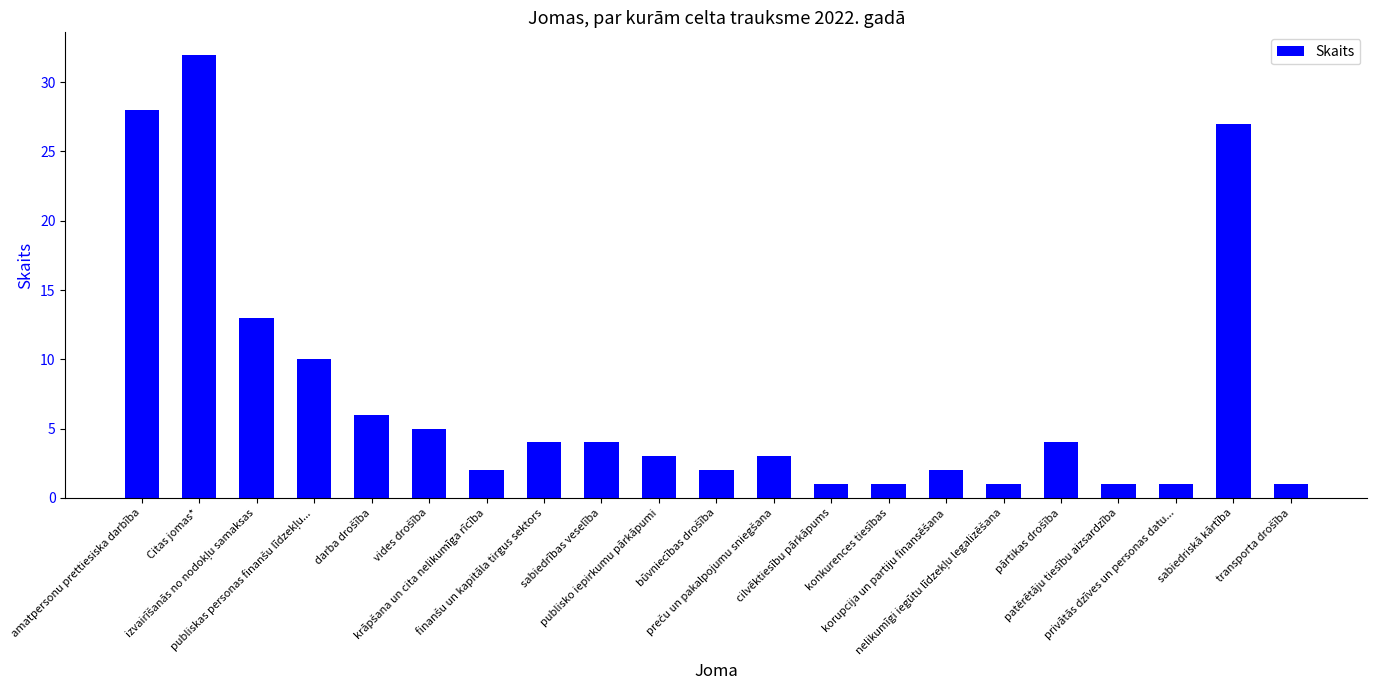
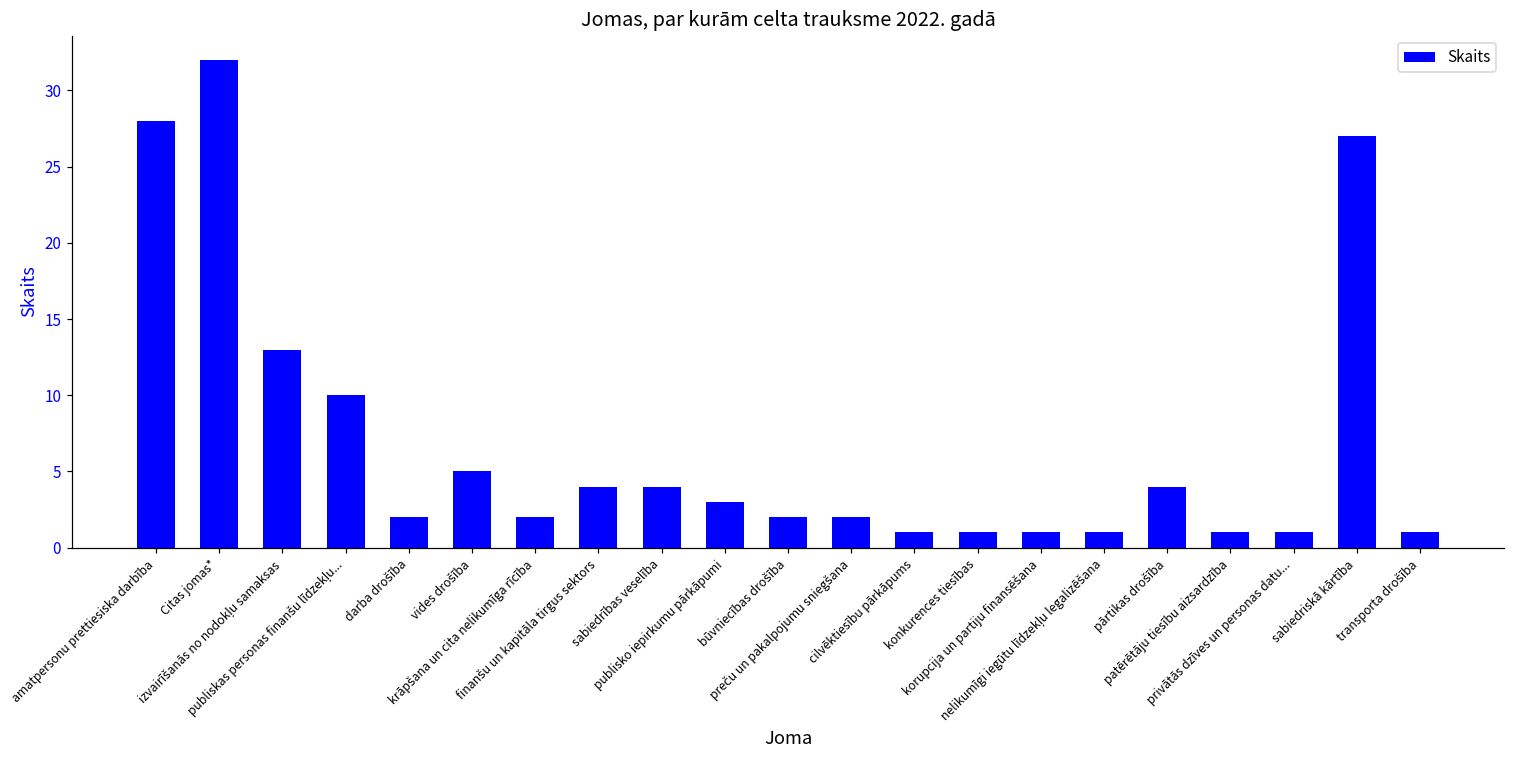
  {
    "amatpersonu prettiesiska darbība": 28,
    "Citas jomas*": 32,
    "izvairīšanās no nodokļu samaksas": 13,
    "publiskas personas finanšu līdzekļu...": 10,
-   "darba drošība": 6,
+   "darba drošība": 2,
    "vides drošība": 5,
    "krāpšana un cita nelikumīga rīcība": 2,
    "finanšu un kapitāla tirgus sektors": 4,
    "sabiedrības veselība": 4,
    "publisko iepirkumu pārkāpumi": 3,
    "būvniecības drošība": 2,
-   "preču un pakalpojumu sniegšana": 3,
+   "preču un pakalpojumu sniegšana": 2,
    "cilvēktiesību pārkāpums": 1,
    "konkurences tiesības": 1,
-   "korupcija un partiju finansēšana": 2,
+   "korupcija un partiju finansēšana": 1,
    "nelikumīgi iegūtu līdzekļu legalizēšana": 1,
    "pārtikas drošība": 4,
    "patērētāju tiesību aizsardzība": 1,
    "privātās dzīves un personas datu...": 1,
    "sabiedriskā kārtība": 27,
    "transporta drošība": 1
  }
